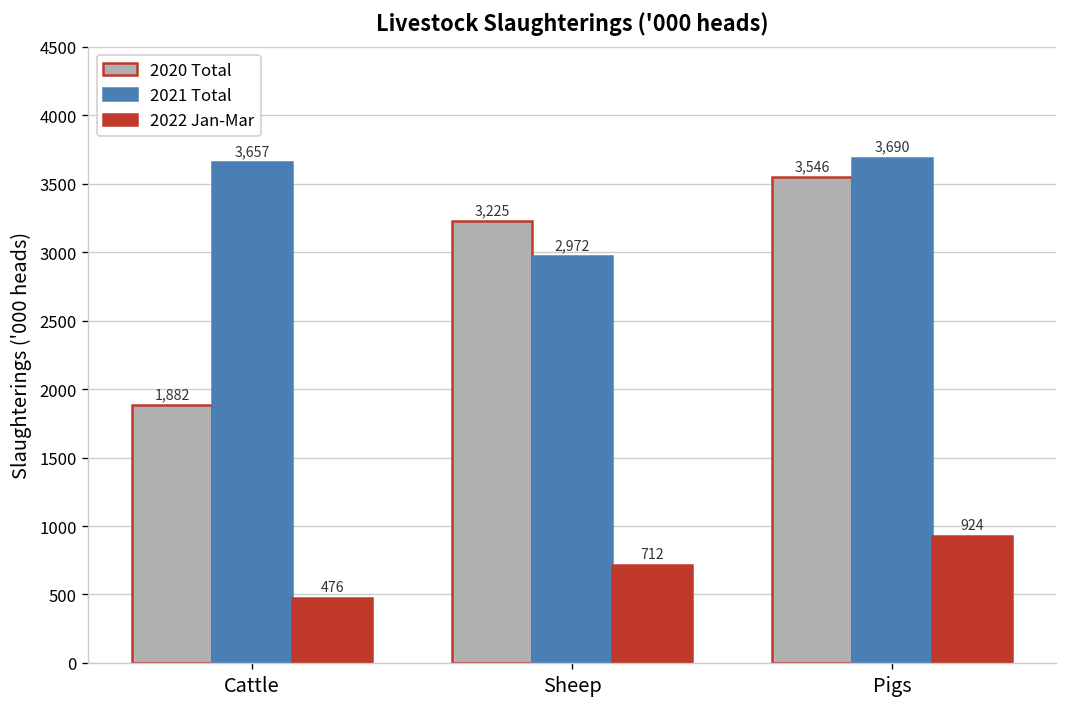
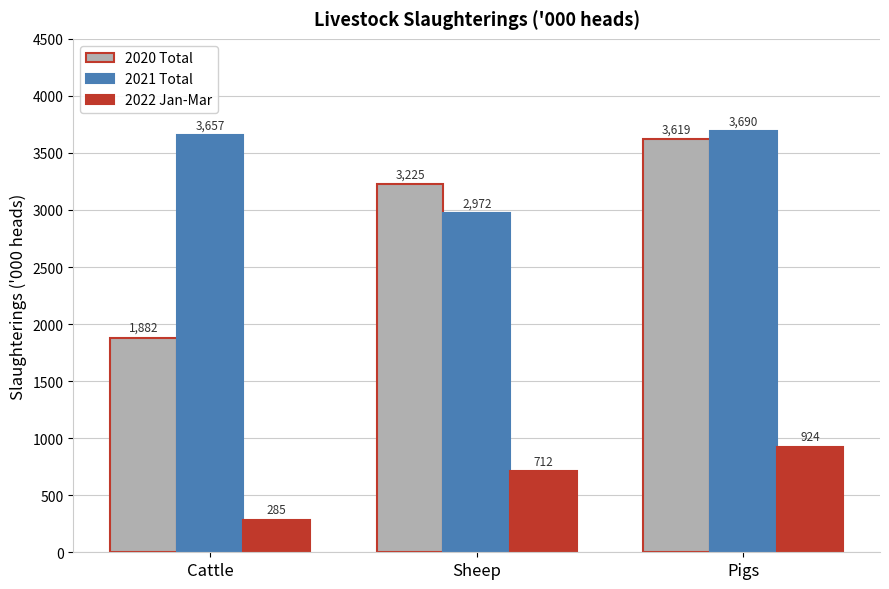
  {
    "2020 Total": {
      "Cattle": "1,882",
      "Sheep": "3,225",
-     "Pigs": "3,546"
+     "Pigs": "3,619"
    },
    "2021 Total": {
      "Cattle": "3,657",
      "Sheep": "2,972",
      "Pigs": "3,690"
    },
    "2022 Jan-Mar": {
-     "Cattle": "476",
+     "Cattle": "285",
      "Sheep": "712",
      "Pigs": "924"
    }
  }
